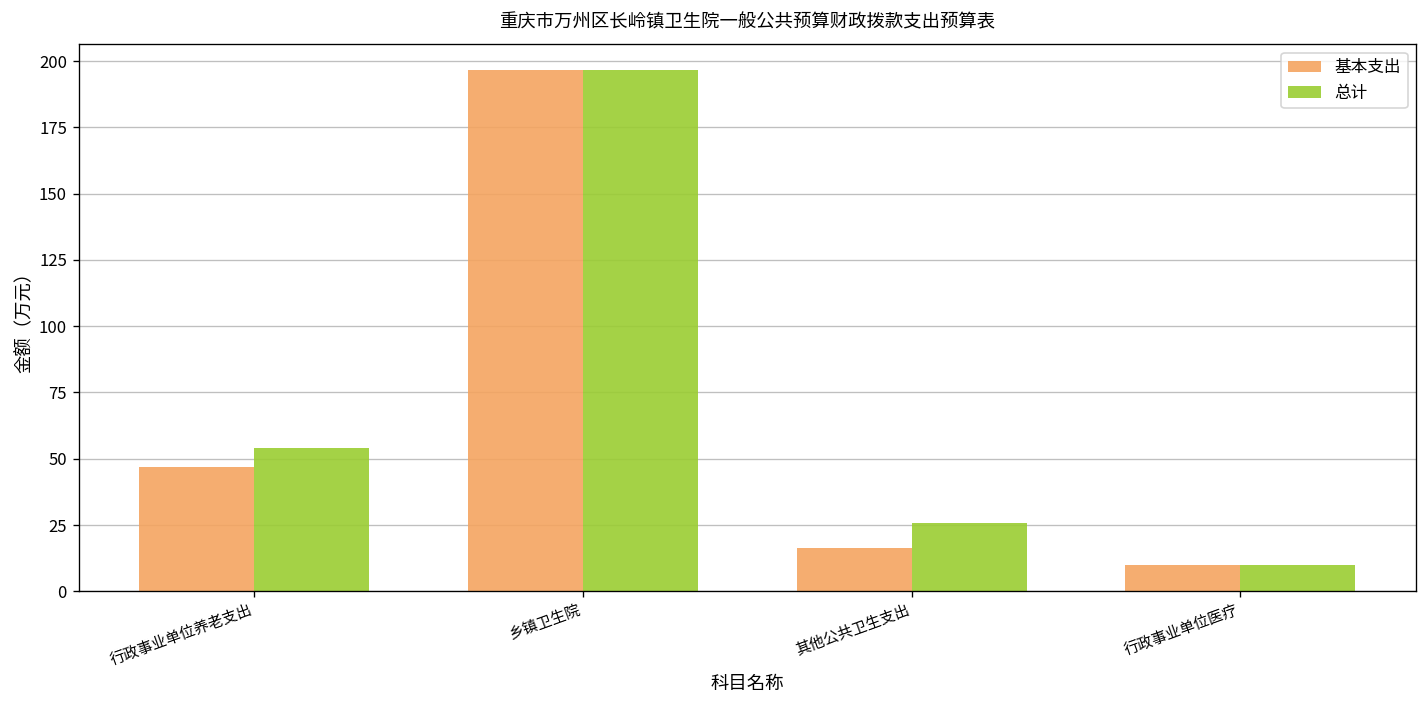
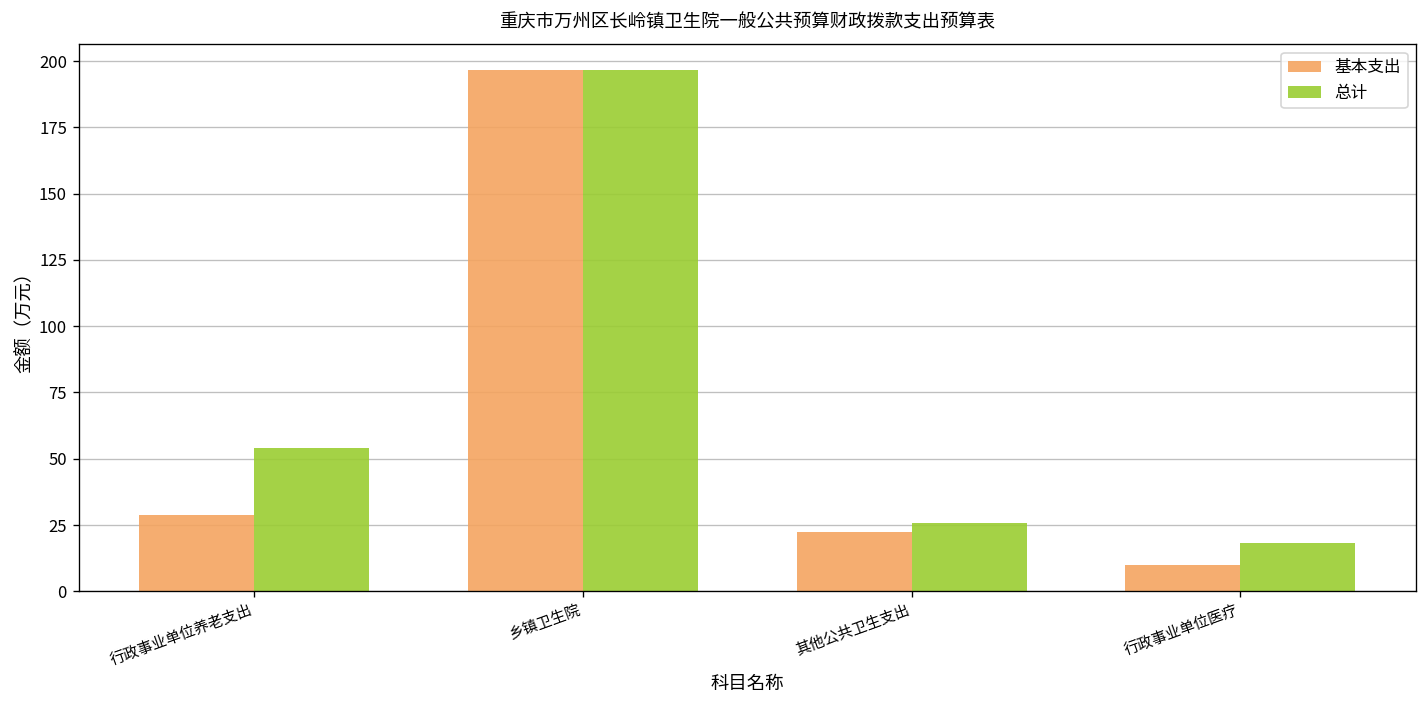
  {
    "基本支出": {
-     "行政事业单位养老支出": 47,
+     "行政事业单位养老支出": 29,
      "乡镇卫生院": 197,
-     "其他公共卫生支出": 16,
+     "其他公共卫生支出": 22,
      "行政事业单位医疗": 10
    },
    "总计": {
      "行政事业单位养老支出": 54,
      "乡镇卫生院": 197,
      "其他公共卫生支出": 26,
-     "行政事业单位医疗": 10
+     "行政事业单位医疗": 18
    }
  }
